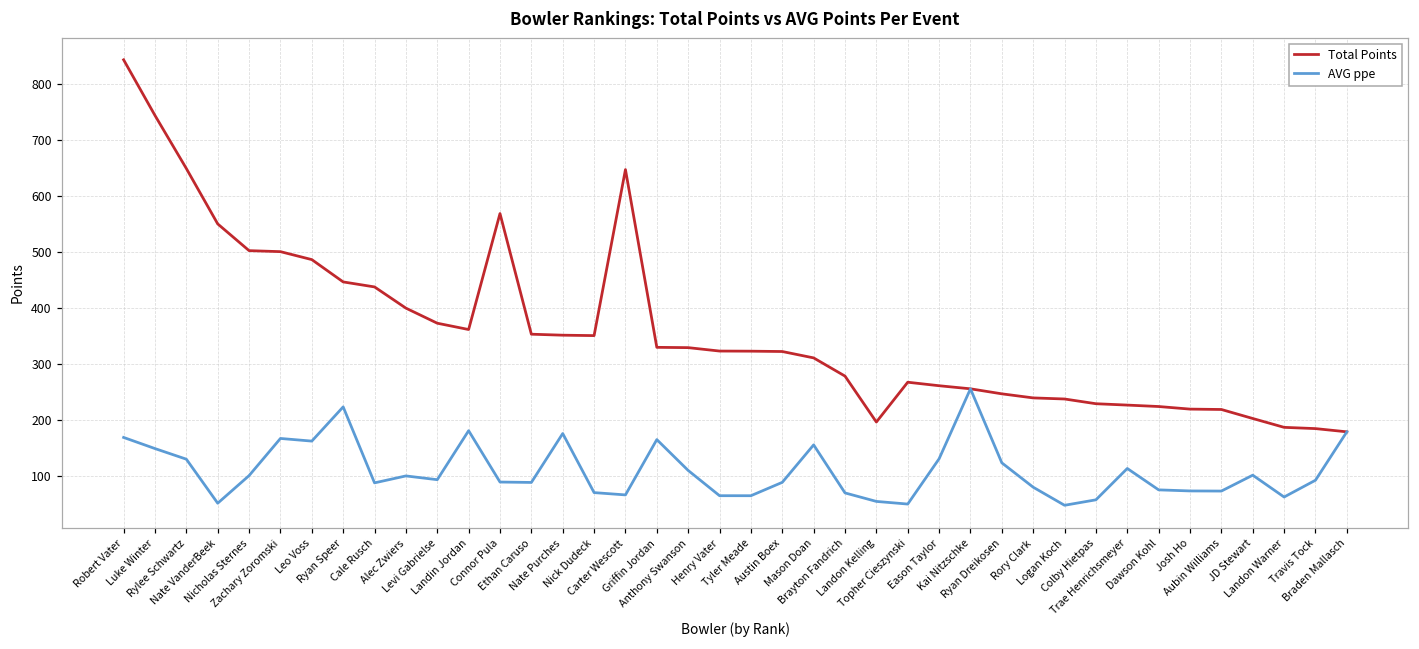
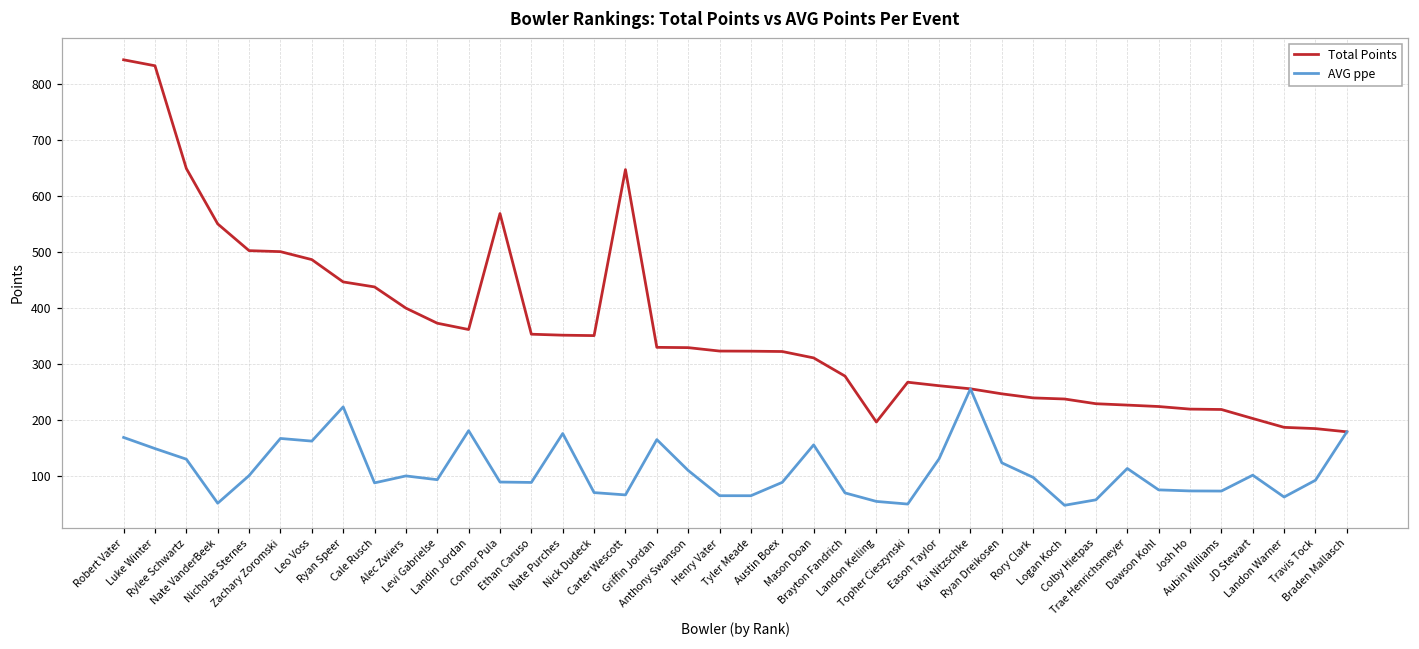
  {
    "Total Points": {
      "Robert Vater": 840,
-     "Luke Winter": 740,
+     "Luke Winter": 830,
      "Rylee Schwartz": 650,
      "Nate VanderBeek": 550,
      "Nicholas Sternes": 500,
      "Zachary Zoromski": 500,
      "Leo Voss": 490,
      "Ryan Speer": 450,
      "Cale Rusch": 440,
      "Alec Zwiers": 400,
      "Levi Gabrielse": 370,
      "Landin Jordan": 360,
      "Connor Pula": 570,
      "Ethan Caruso": 350,
      "Nate Purches": 350,
      "Nick Dudeck": 350,
      "Carter Wescott": 650,
      "Griffin Jordan": 330,
      "Anthony Swanson": 330,
      "Henry Vater": 320,
      "Tyler Meade": 320,
      "Austin Boex": 320,
      "Mason Doan": 310,
      "Brayton Fandrich": 280,
      "Landon Kelling": 200,
      "Topher Cieszynski": 270,
      "Eason Taylor": 260,
      "Ryan Dreikosen": 250,
      "Rory Clark": 240,
      "Logan Koch": 240,
      "Colby Hietpas": 230,
      "Trae Henrichsmeyer": 230,
      "Dawson Kohl": 220,
      "Josh Ho": 220,
      "Aubin Williams": 220,
      "JD Stewart": 200,
      "Landon Warner": 190,
      "Travis Tock": 180
    },
    "AVG ppe": {
      "Robert Vater": 170,
      "Luke Winter": 150,
      "Rylee Schwartz": 130,
      "Nate VanderBeek": 50,
      "Nicholas Sternes": 100,
      "Zachary Zoromski": 170,
      "Leo Voss": 160,
      "Ryan Speer": 220,
      "Cale Rusch": 90,
      "Alec Zwiers": 100,
      "Levi Gabrielse": 90,
      "Landin Jordan": 180,
      "Connor Pula": 90,
      "Ethan Caruso": 90,
      "Nate Purches": 180,
      "Nick Dudeck": 70,
      "Carter Wescott": 70,
      "Griffin Jordan": 160,
      "Anthony Swanson": 110,
      "Henry Vater": 60,
      "Tyler Meade": 60,
      "Austin Boex": 90,
      "Mason Doan": 160,
      "Brayton Fandrich": 70,
      "Landon Kelling": 50,
      "Topher Cieszynski": 50,
      "Eason Taylor": 130,
      "Ryan Dreikosen": 120,
-     "Rory Clark": 80,
+     "Rory Clark": 100,
      "Logan Koch": 50,
      "Colby Hietpas": 60,
      "Trae Henrichsmeyer": 110,
      "Dawson Kohl": 70,
      "Josh Ho": 70,
      "Aubin Williams": 70,
      "JD Stewart": 100,
      "Landon Warner": 60,
      "Travis Tock": 90
    }
  }
